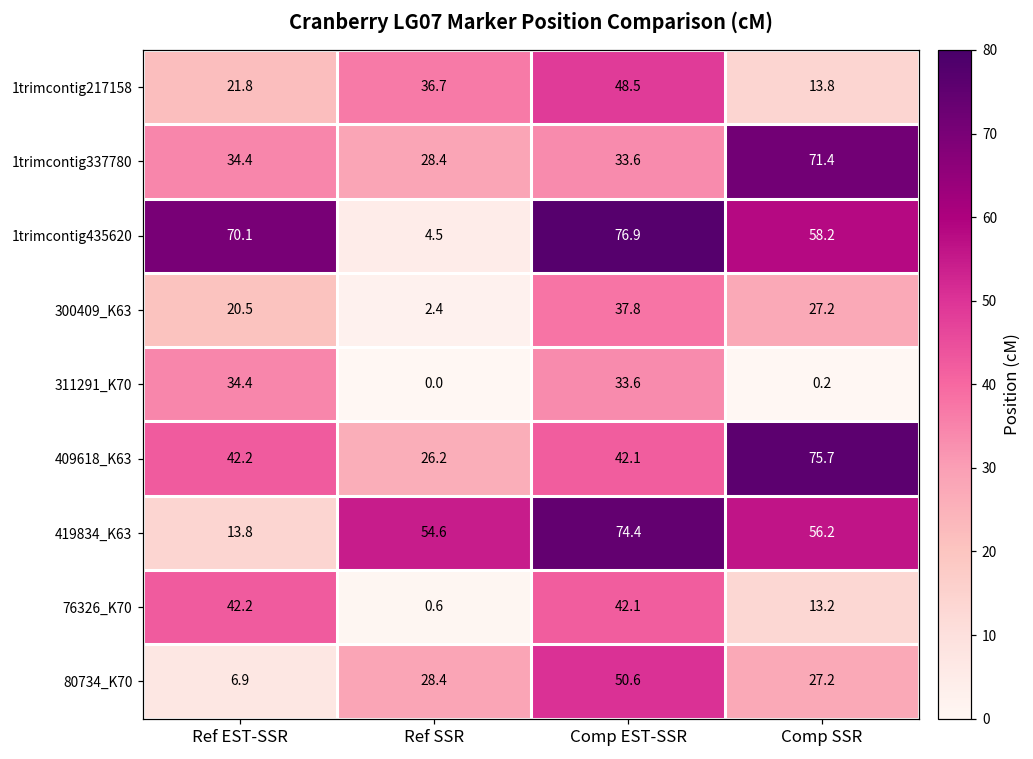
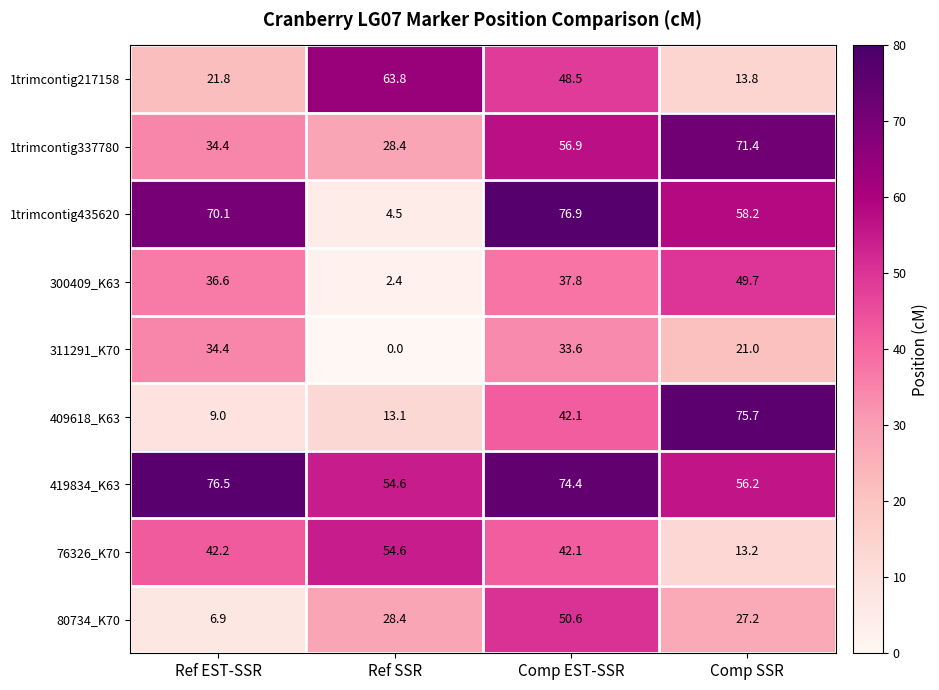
  {
    "1trimcontig217158": {
      "Ref EST-SSR": 21.8,
-     "Ref SSR": 36.7,
+     "Ref SSR": 63.8,
      "Comp EST-SSR": 48.5,
      "Comp SSR": 13.8
    },
    "1trimcontig337780": {
      "Ref EST-SSR": 34.4,
      "Ref SSR": 28.4,
-     "Comp EST-SSR": 33.6,
+     "Comp EST-SSR": 56.9,
      "Comp SSR": 71.4
    },
    "1trimcontig435620": {
      "Ref EST-SSR": 70.1,
      "Ref SSR": 4.5,
      "Comp EST-SSR": 76.9,
      "Comp SSR": 58.2
    },
    "300409_K63": {
-     "Ref EST-SSR": 20.5,
+     "Ref EST-SSR": 36.6,
      "Ref SSR": 2.4,
      "Comp EST-SSR": 37.8,
-     "Comp SSR": 27.2
+     "Comp SSR": 49.7
    },
    "311291_K70": {
      "Ref EST-SSR": 34.4,
      "Ref SSR": 0.0,
      "Comp EST-SSR": 33.6,
-     "Comp SSR": 0.2
+     "Comp SSR": 21.0
    },
    "409618_K63": {
-     "Ref EST-SSR": 42.2,
-     "Ref SSR": 26.2,
+     "Ref EST-SSR": 9.0,
+     "Ref SSR": 13.1,
      "Comp EST-SSR": 42.1,
      "Comp SSR": 75.7
    },
    "419834_K63": {
-     "Ref EST-SSR": 13.8,
+     "Ref EST-SSR": 76.5,
      "Ref SSR": 54.6,
      "Comp EST-SSR": 74.4,
      "Comp SSR": 56.2
    },
    "76326_K70": {
      "Ref EST-SSR": 42.2,
-     "Ref SSR": 0.6,
+     "Ref SSR": 54.6,
      "Comp EST-SSR": 42.1,
      "Comp SSR": 13.2
    },
    "80734_K70": {
      "Ref EST-SSR": 6.9,
      "Ref SSR": 28.4,
      "Comp EST-SSR": 50.6,
      "Comp SSR": 27.2
    }
  }
